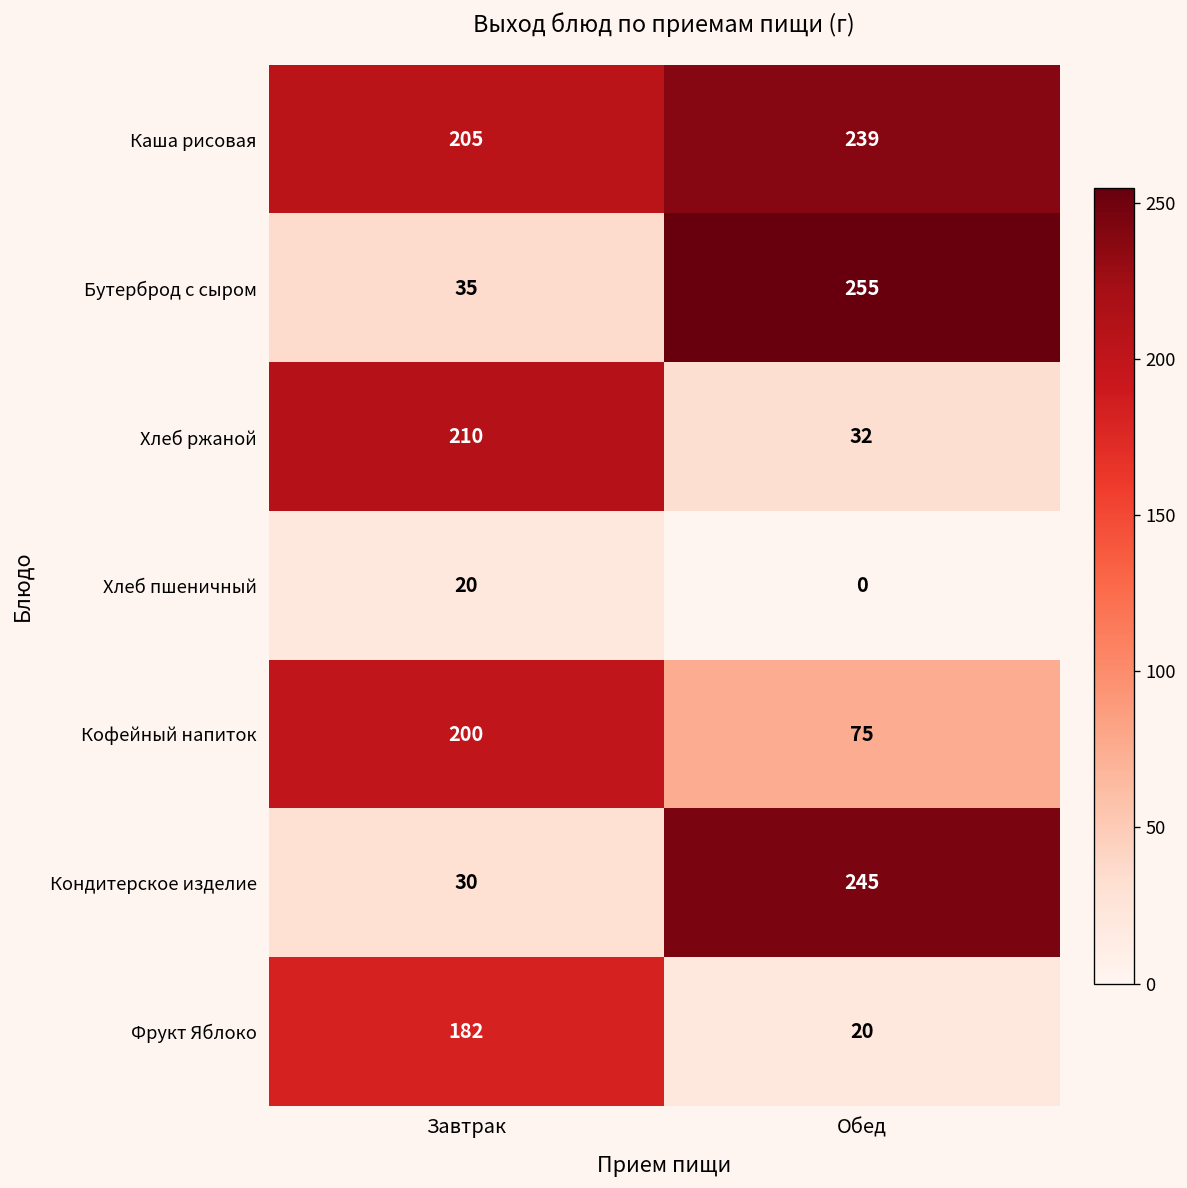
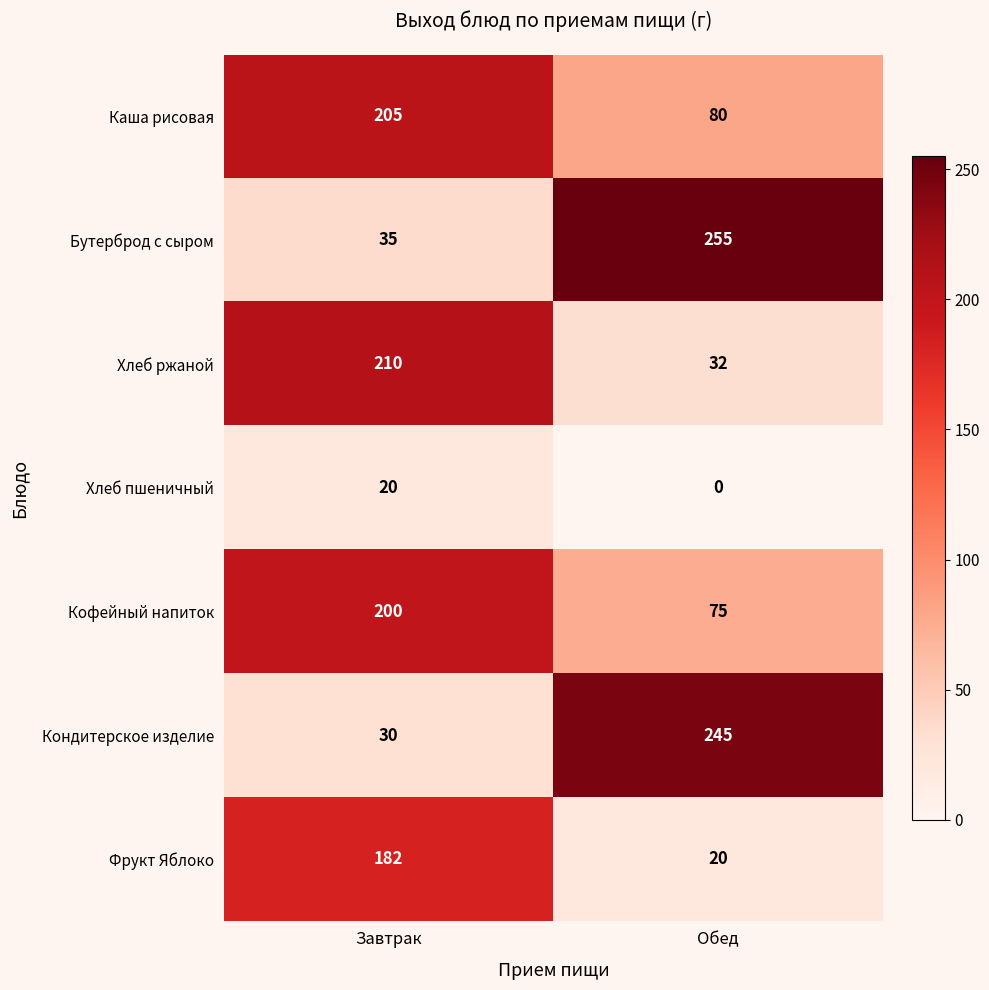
  {
    "Каша рисовая": {
      "Завтрак": 205,
-     "Обед": 239
+     "Обед": 80
    },
    "Бутерброд с сыром": {
      "Завтрак": 35,
      "Обед": 255
    },
    "Хлеб ржаной": {
      "Завтрак": 210,
      "Обед": 32
    },
    "Хлеб пшеничный": {
      "Завтрак": 20,
      "Обед": 0
    },
    "Кофейный напиток": {
      "Завтрак": 200,
      "Обед": 75
    },
    "Кондитерское изделие": {
      "Завтрак": 30,
      "Обед": 245
    },
    "Фрукт Яблоко": {
      "Завтрак": 182,
      "Обед": 20
    }
  }
